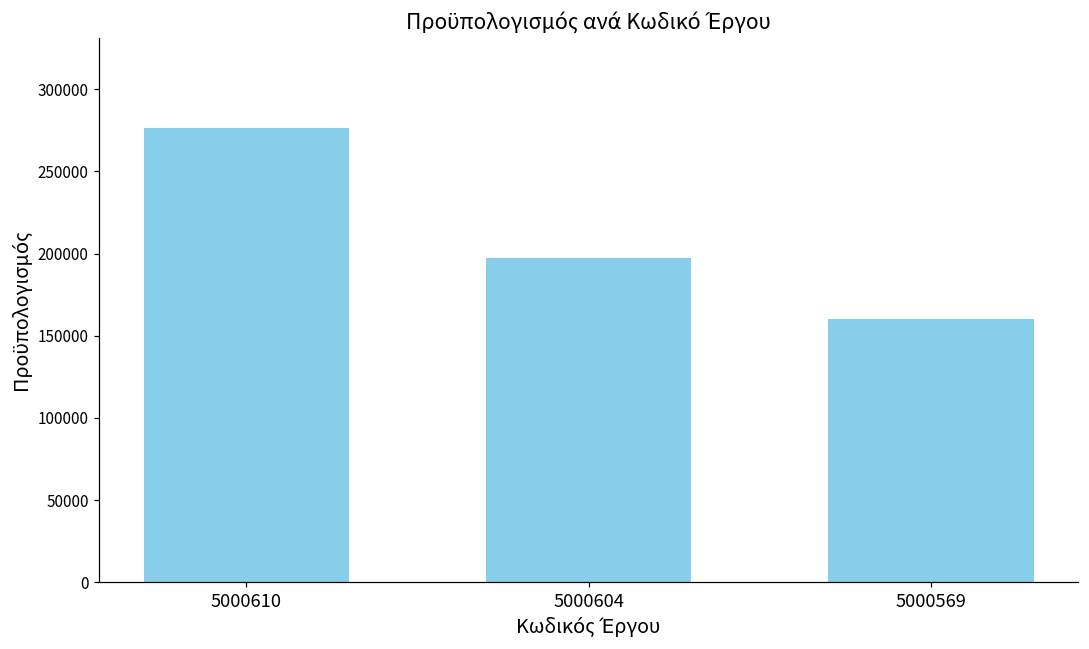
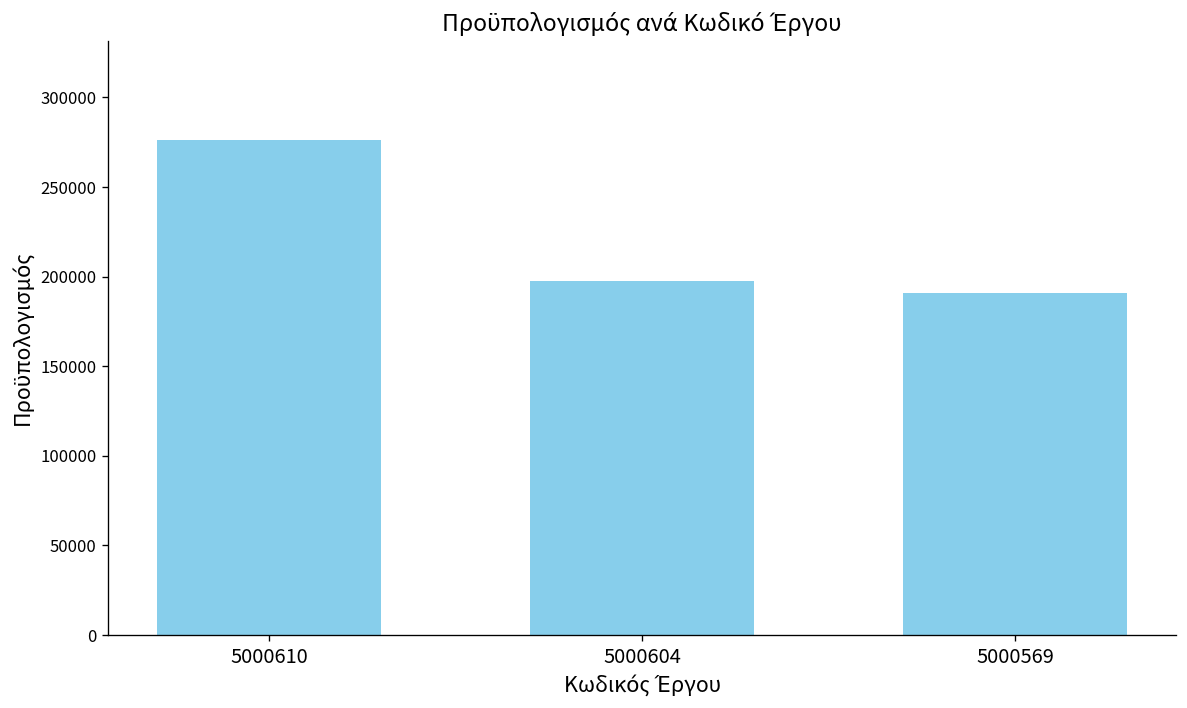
  {
    "5000610": 276000,
    "5000604": 197000,
-   "5000569": 160000
+   "5000569": 191000
  }
